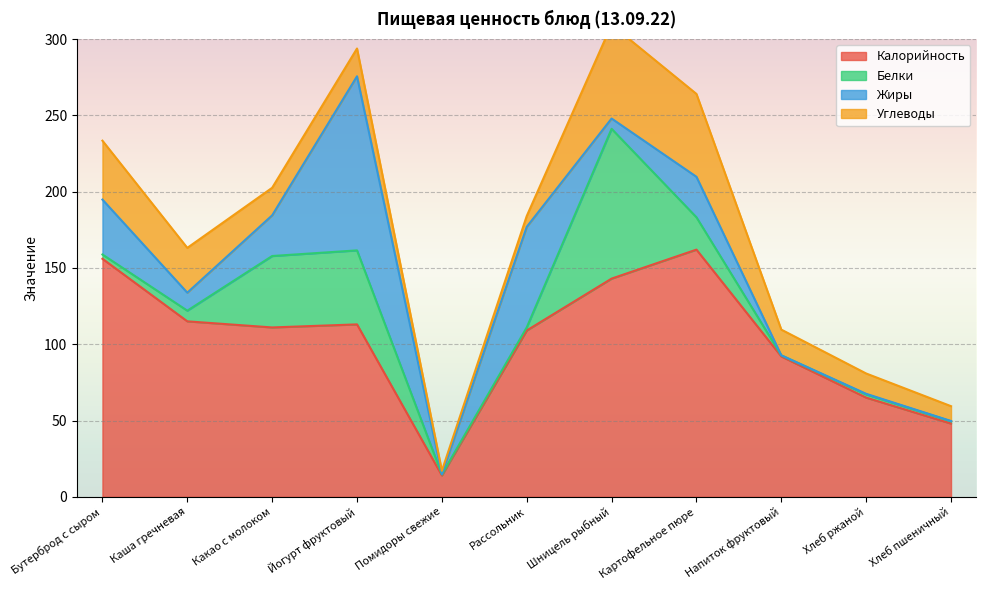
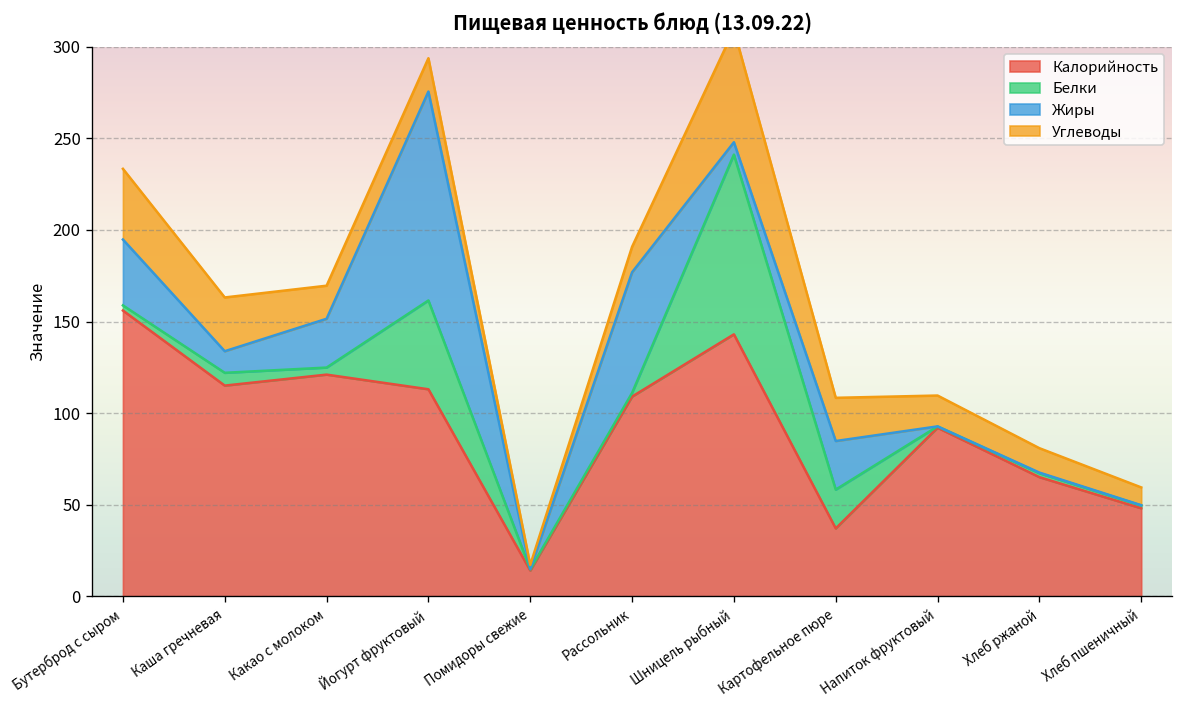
  {
    "Калорийность": {
      "Бутерброд с сыром": 156,
      "Каша гречневая": 115,
-     "Какао с молоком": 111,
+     "Какао с молоком": 121,
      "Йогурт фруктовый": 113,
      "Рассольник": 109,
      "Шницель рыбный": 143,
-     "Картофельное пюре": 162,
+     "Картофельное пюре": 37,
      "Хлеб ржаной": 65
    },
    "Белки": {
      "Бутерброд с сыром": 3,
      "Каша гречневая": 7,
-     "Какао с молоком": 47,
+     "Какао с молоком": 4,
      "Йогурт фруктовый": 49,
      "Рассольник": 2,
      "Шницель рыбный": 98,
      "Картофельное пюре": 21
    },
    "Жиры": {
      "Бутерброд с сыром": 36,
      "Каша гречневая": 12,
      "Какао с молоком": 27,
      "Йогурт фруктовый": 114,
      "Рассольник": 66,
      "Шницель рыбный": 7,
      "Картофельное пюре": 27
    },
    "Углеводы": {
      "Бутерброд с сыром": 39,
      "Каша гречневая": 29,
      "Какао с молоком": 18,
      "Йогурт фруктовый": 18,
      "Помидоры свежие": 2,
-     "Рассольник": 7,
-     "Картофельное пюре": 54,
+     "Рассольник": 14,
+     "Картофельное пюре": 24,
      "Напиток фруктовый": 17,
      "Хлеб ржаной": 13,
      "Хлеб пшеничный": 10
    }
  }
